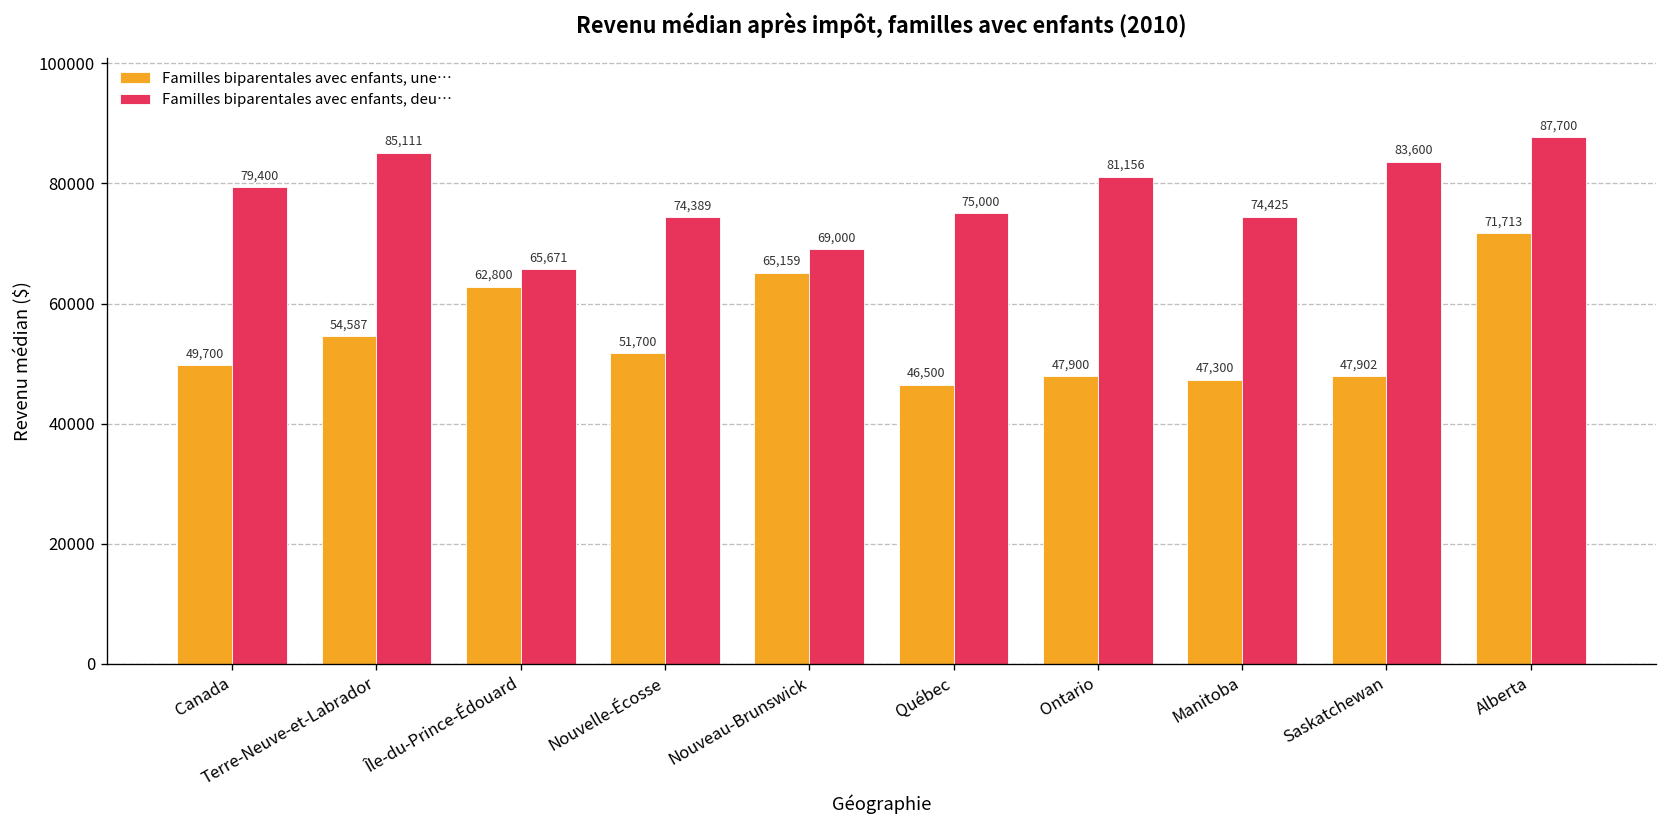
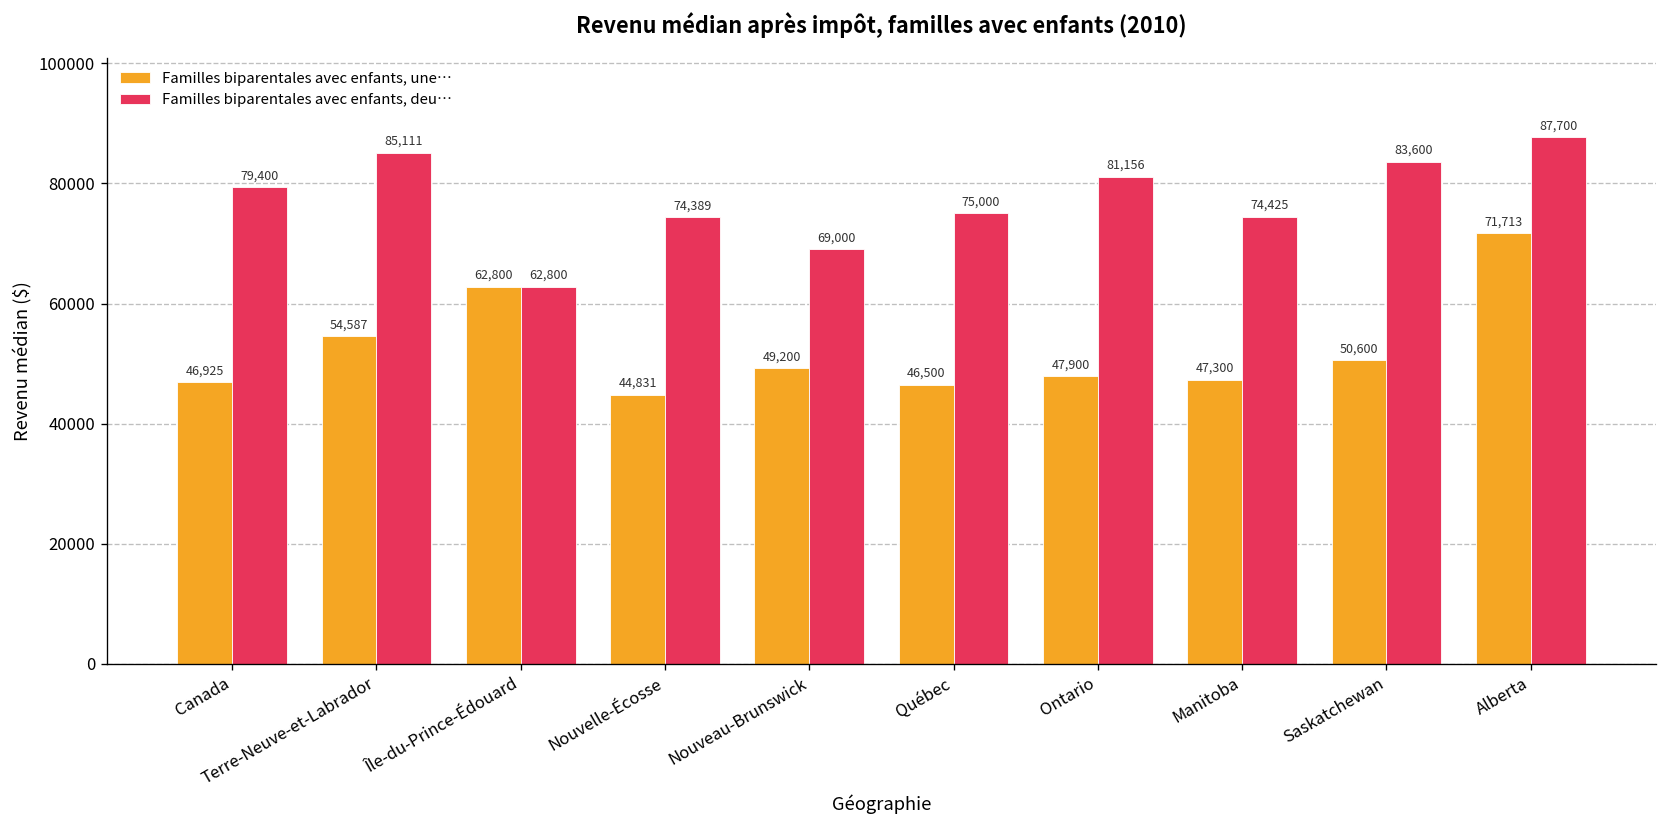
  {
    "Familles biparentales avec enfants, une…": {
-     "Canada": "49,700",
+     "Canada": "46,925",
      "Terre-Neuve-et-Labrador": "54,587",
      "Île-du-Prince-Édouard": "62,800",
-     "Nouvelle-Écosse": "51,700",
-     "Nouveau-Brunswick": "65,159",
+     "Nouvelle-Écosse": "44,831",
+     "Nouveau-Brunswick": "49,200",
      "Québec": "46,500",
      "Ontario": "47,900",
      "Manitoba": "47,300",
-     "Saskatchewan": "47,902",
+     "Saskatchewan": "50,600",
      "Alberta": "71,713"
    },
    "Familles biparentales avec enfants, deu…": {
      "Canada": "79,400",
      "Terre-Neuve-et-Labrador": "85,111",
-     "Île-du-Prince-Édouard": "65,671",
+     "Île-du-Prince-Édouard": "62,800",
      "Nouvelle-Écosse": "74,389",
      "Nouveau-Brunswick": "69,000",
      "Québec": "75,000",
      "Ontario": "81,156",
      "Manitoba": "74,425",
      "Saskatchewan": "83,600",
      "Alberta": "87,700"
    }
  }
